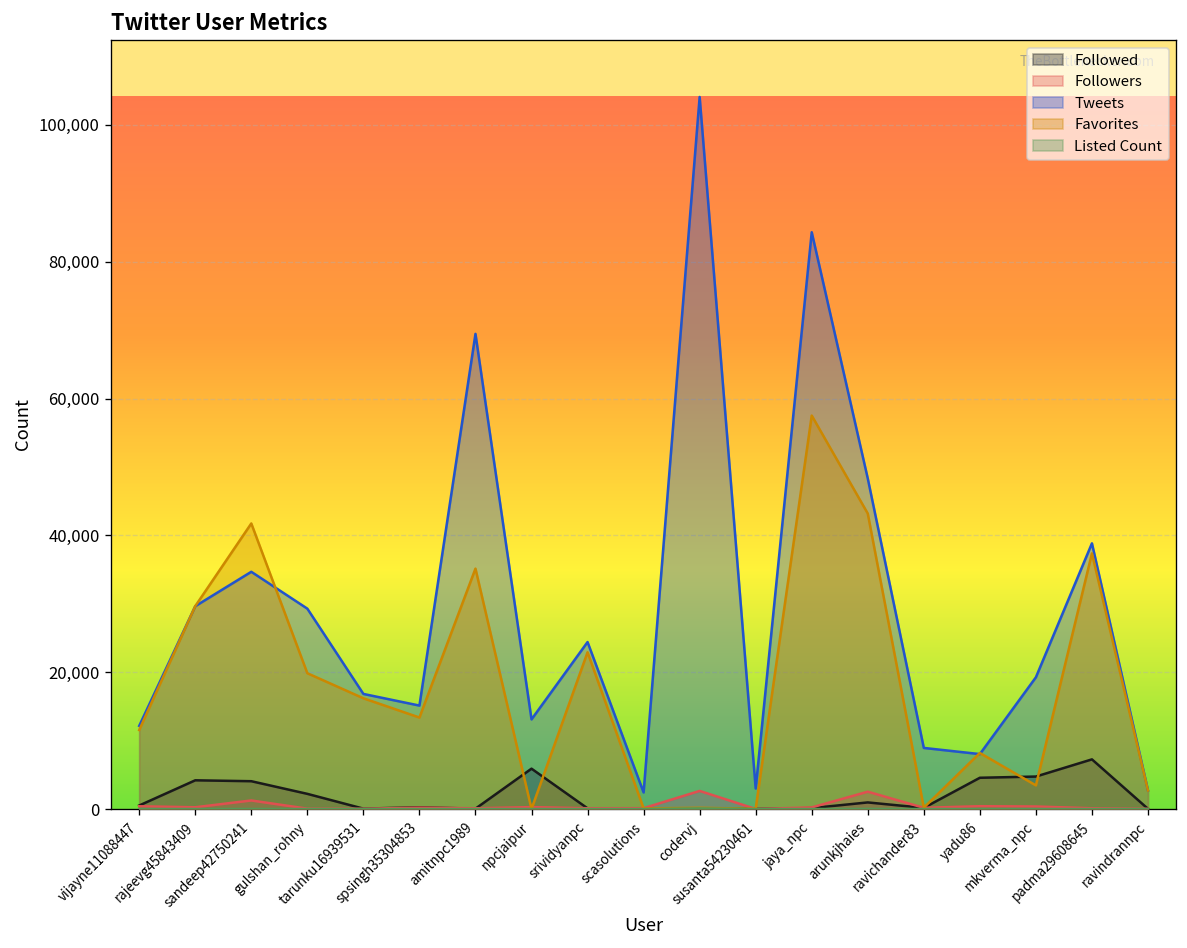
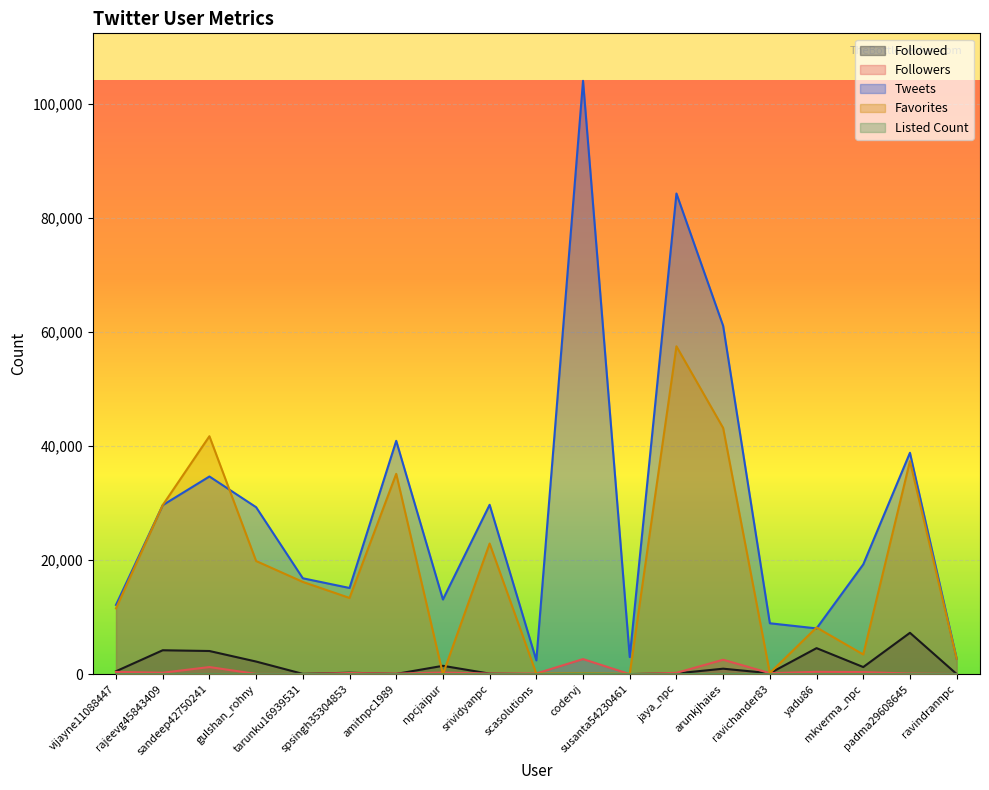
  {
    "Followed": {
      "rajeevg45843409": "4,000",
      "sandeep42750241": "4,000",
      "gulshan_rohny": "2,000",
-     "npcjaipur": "6,000",
+     "npcjaipur": "1,000",
      "arunkjhaies": "1,000",
      "yadu86": "5,000",
-     "mkverma_npc": "5,000",
+     "mkverma_npc": "1,000",
      "padma29608645": "7,000"
    },
    "Tweets": {
      "vijayne11088447": "12,000",
      "sandeep42750241": "35,000",
      "gulshan_rohny": "29,000",
      "tarunku16939531": "17,000",
      "spsingh35304853": "15,000",
-     "amitnpc1989": "69,000",
+     "amitnpc1989": "41,000",
      "npcjaipur": "13,000",
-     "srividyanpc": "24,000",
+     "srividyanpc": "30,000",
      "scasolutions": "2,000",
      "codervj": "104,000",
      "susanta54230461": "3,000",
      "jaya_npc": "84,000",
-     "arunkjhaies": "48,000",
+     "arunkjhaies": "61,000",
      "ravichander83": "9,000",
      "mkverma_npc": "19,000",
      "padma29608645": "39,000"
    },
    "Listed Count": {
      "sandeep42750241": "0",
      "arunkjhaies": "0"
    }
  }
